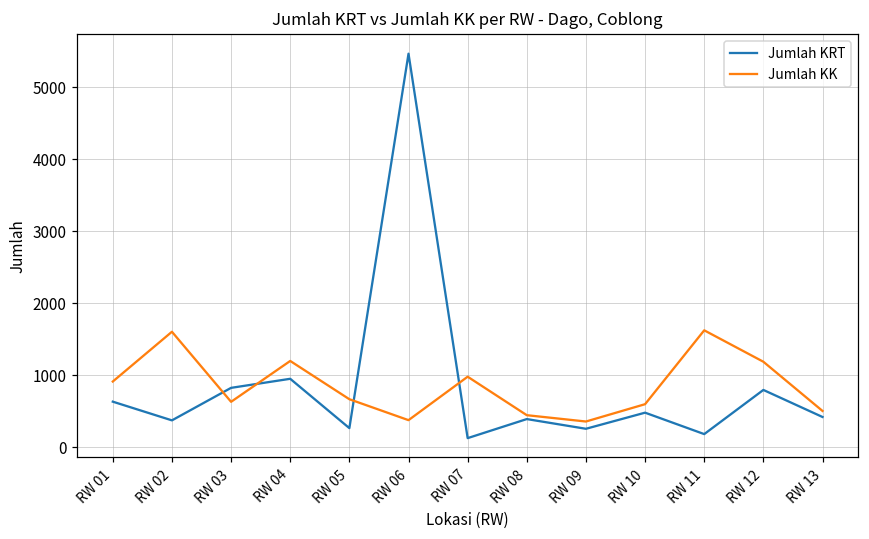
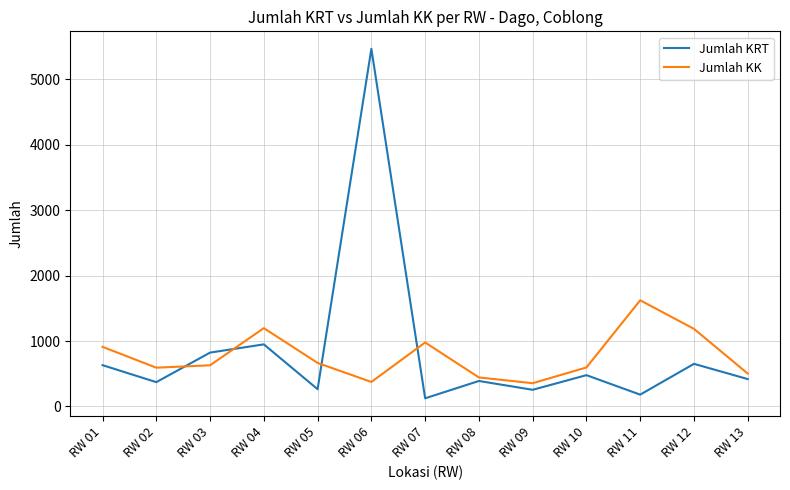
  {
    "Jumlah KRT": {
      "RW 01": 600,
      "RW 02": 400,
      "RW 03": 800,
      "RW 04": 900,
      "RW 05": 300,
      "RW 06": 5500,
      "RW 07": 100,
      "RW 08": 400,
      "RW 09": 300,
      "RW 10": 500,
      "RW 11": 200,
-     "RW 12": 800,
+     "RW 12": 700,
      "RW 13": 400
    },
    "Jumlah KK": {
      "RW 01": 900,
-     "RW 02": 1600,
+     "RW 02": 600,
      "RW 03": 600,
      "RW 04": 1200,
      "RW 05": 700,
      "RW 06": 400,
      "RW 07": 1000,
      "RW 08": 400,
      "RW 09": 400,
      "RW 10": 600,
      "RW 11": 1600,
      "RW 12": 1200,
      "RW 13": 500
    }
  }
